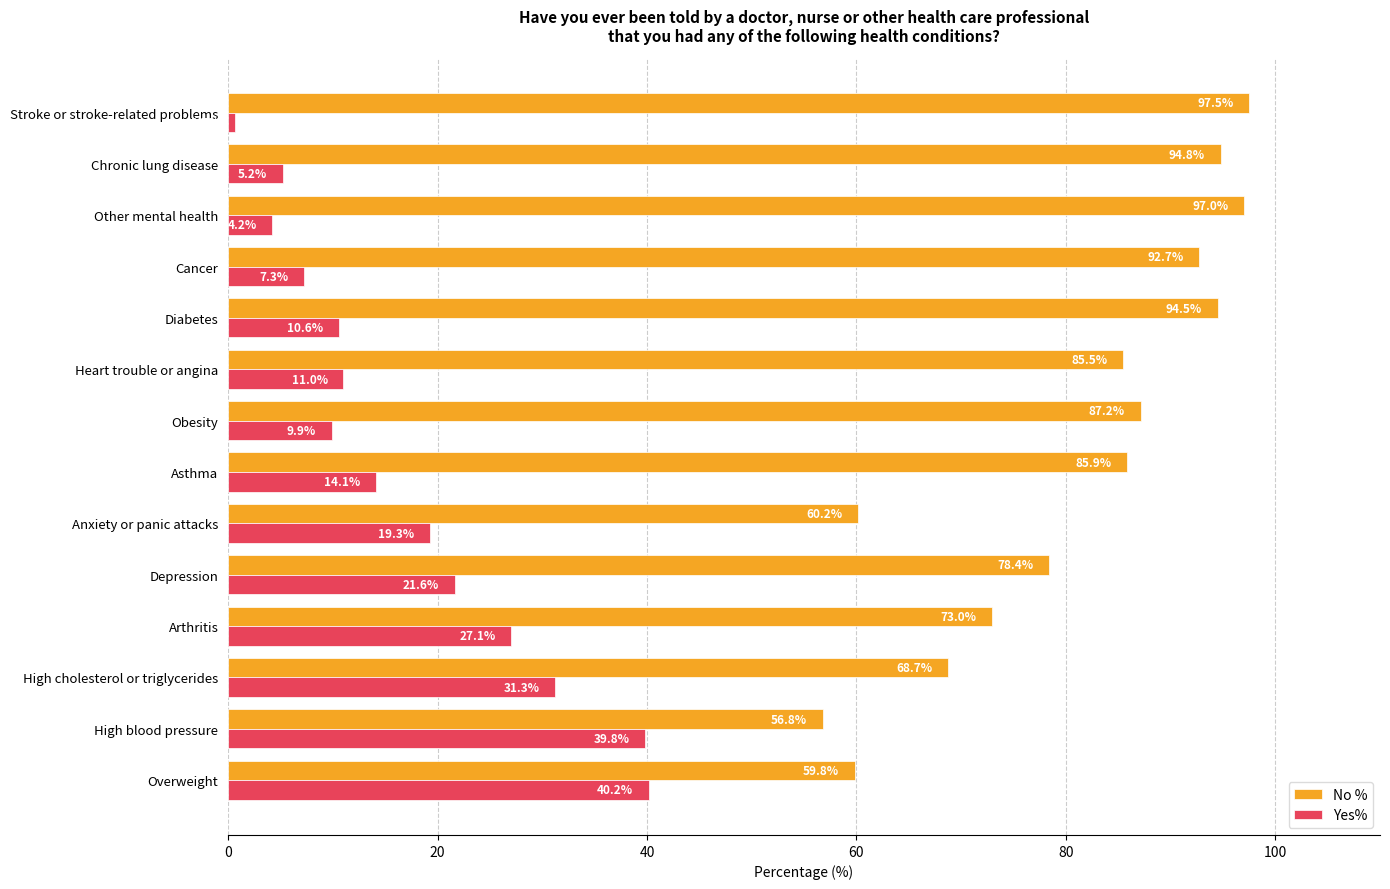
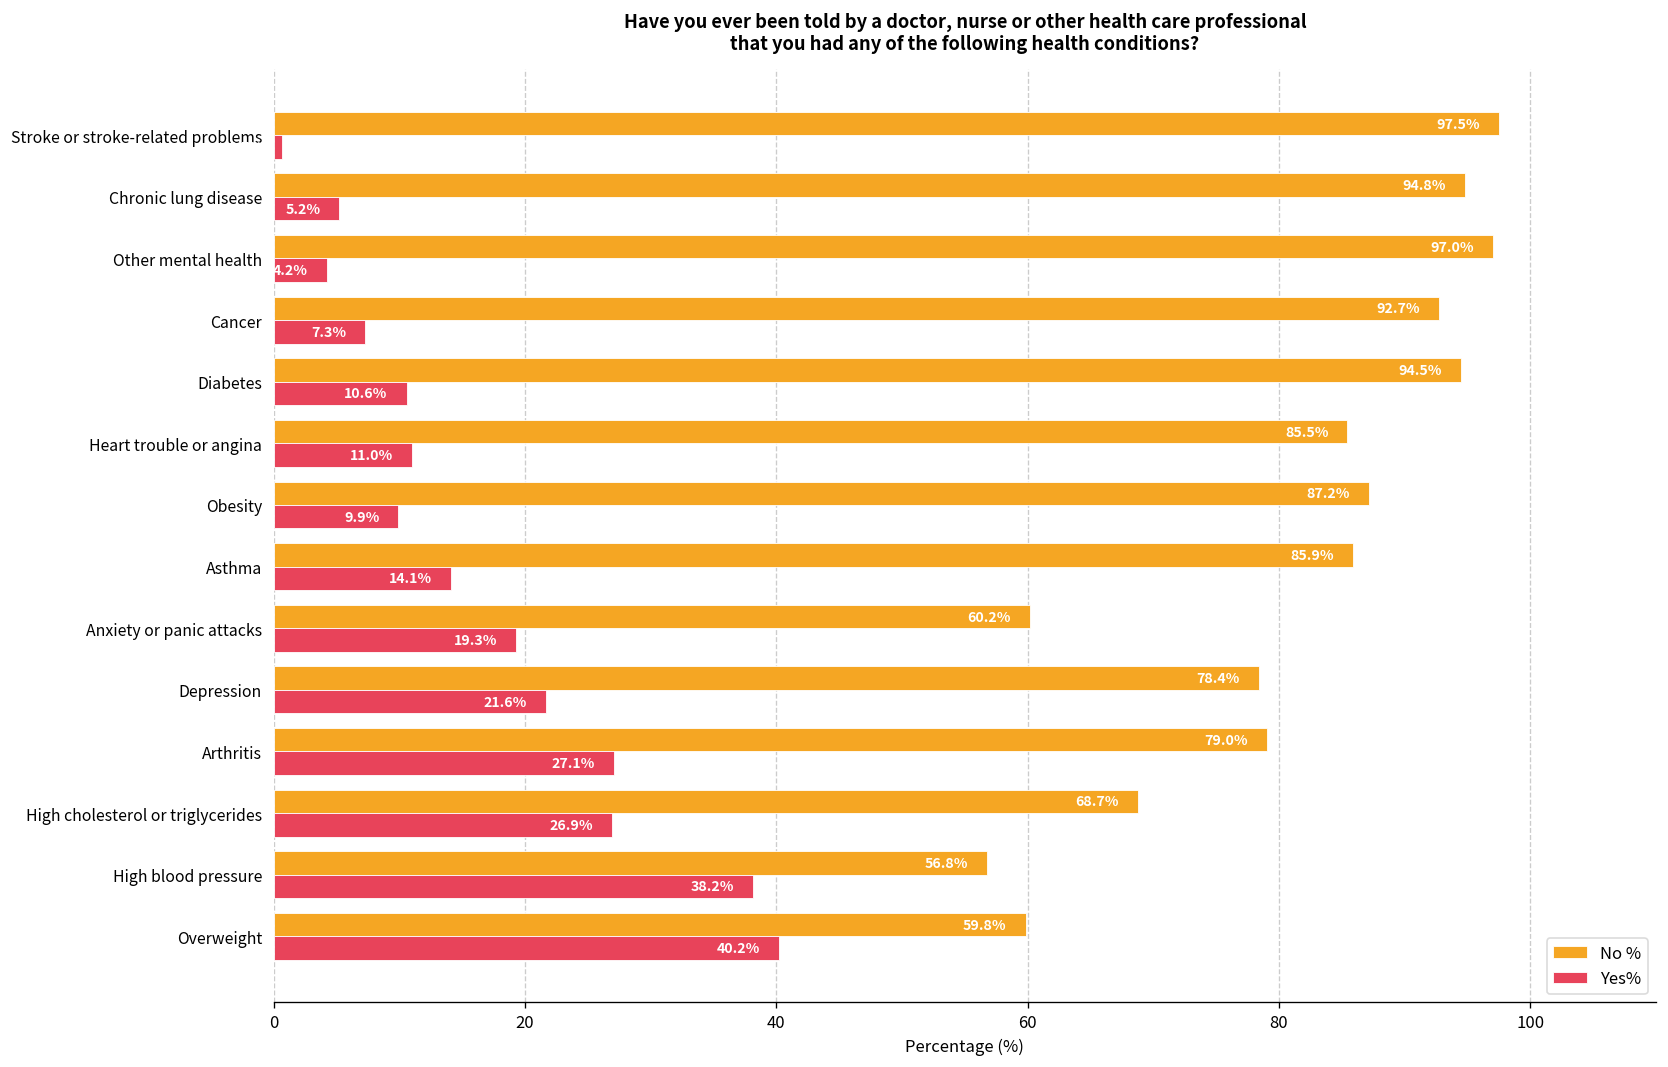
  {
    "No %": {
      "Stroke or stroke-related problems": "97.5%",
      "Chronic lung disease": "94.8%",
      "Other mental health": "97.0%",
      "Cancer": "92.7%",
      "Diabetes": "94.5%",
      "Heart trouble or angina": "85.5%",
      "Obesity": "87.2%",
      "Asthma": "85.9%",
      "Anxiety or panic attacks": "60.2%",
      "Depression": "78.4%",
-     "Arthritis": "73.0%",
+     "Arthritis": "79.0%",
      "High cholesterol or triglycerides": "68.7%",
      "High blood pressure": "56.8%",
      "Overweight": "59.8%"
    },
    "Yes%": {
      "Chronic lung disease": "5.2%",
      "Other mental health": "4.2%",
      "Cancer": "7.3%",
      "Diabetes": "10.6%",
      "Heart trouble or angina": "11.0%",
      "Obesity": "9.9%",
      "Asthma": "14.1%",
      "Anxiety or panic attacks": "19.3%",
      "Depression": "21.6%",
      "Arthritis": "27.1%",
-     "High cholesterol or triglycerides": "31.3%",
-     "High blood pressure": "39.8%",
+     "High cholesterol or triglycerides": "26.9%",
+     "High blood pressure": "38.2%",
      "Overweight": "40.2%"
    }
  }
